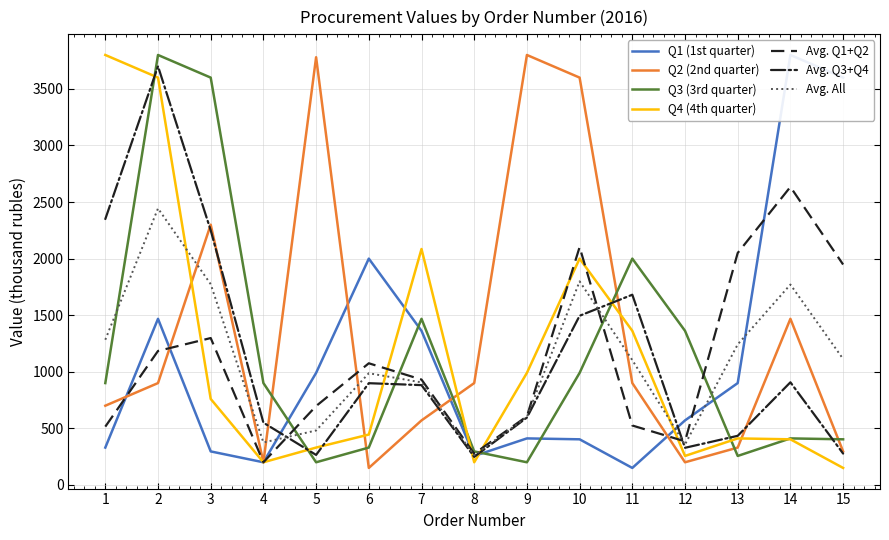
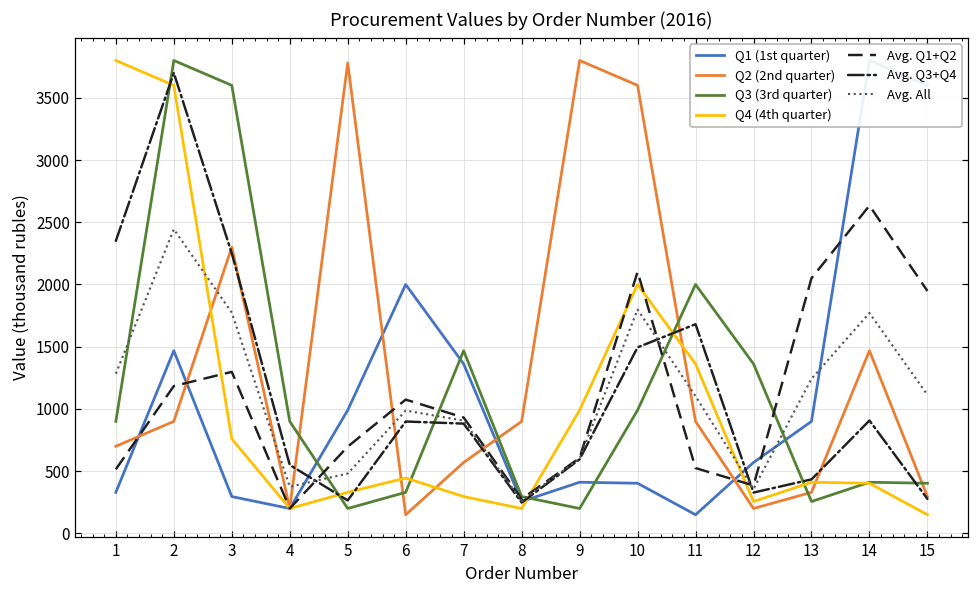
  {
    "Q1 (1st quarter)": {
      "1": 330,
      "2": 1470,
      "3": 300,
      "5": 990,
      "6": 2000,
      "7": 1360,
      "9": 410,
      "10": 400,
      "11": 150,
      "12": 570,
      "13": 900
    },
    "Q2 (2nd quarter)": {
      "1": 700,
      "2": 900,
      "3": 2300,
      "5": 3780,
      "6": 150,
      "7": 570,
      "8": 900,
      "9": 3800,
      "10": 3600,
      "11": 900,
      "12": 200,
      "13": 330,
      "14": 1470
    },
    "Q4 (4th quarter)": {
      "1": 3800,
      "2": 3600,
      "3": 760,
      "5": 330,
      "6": 450,
-     "7": 2090,
+     "7": 300,
      "8": 200,
      "9": 990,
      "10": 2000,
      "11": 1360,
      "12": 260,
      "13": 410,
      "15": 150
    }
  }
